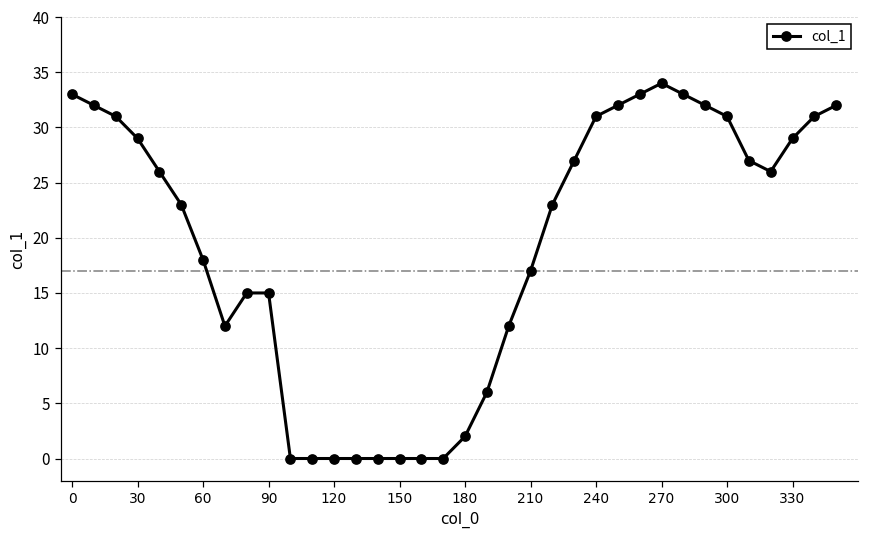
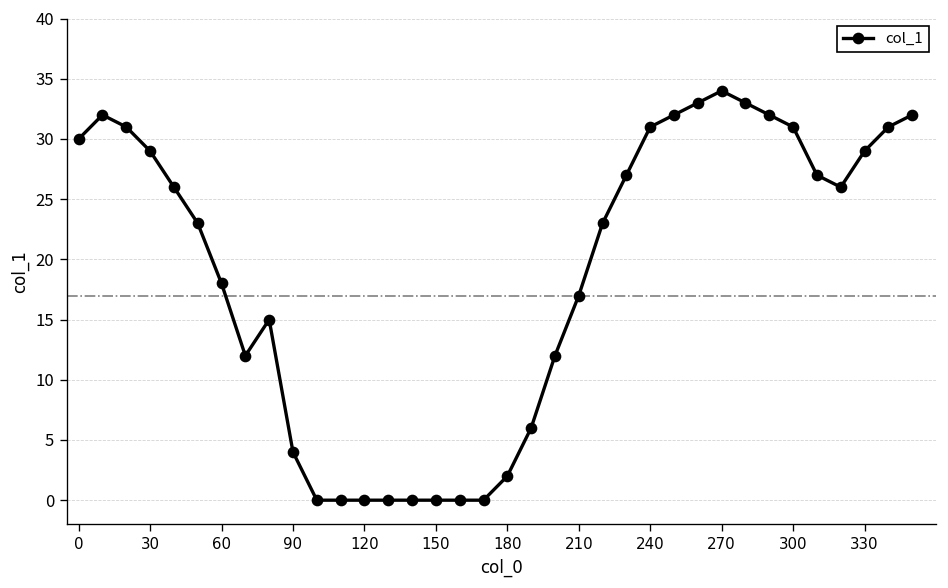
  {
-   "0": 33,
+   "0": 30,
    "30": 29,
    "60": 18,
-   "90": 15,
+   "90": 4,
    "120": 0,
    "150": 0,
    "180": 2,
    "210": 17,
    "240": 31,
    "270": 34,
    "300": 31,
    "330": 29
  }
